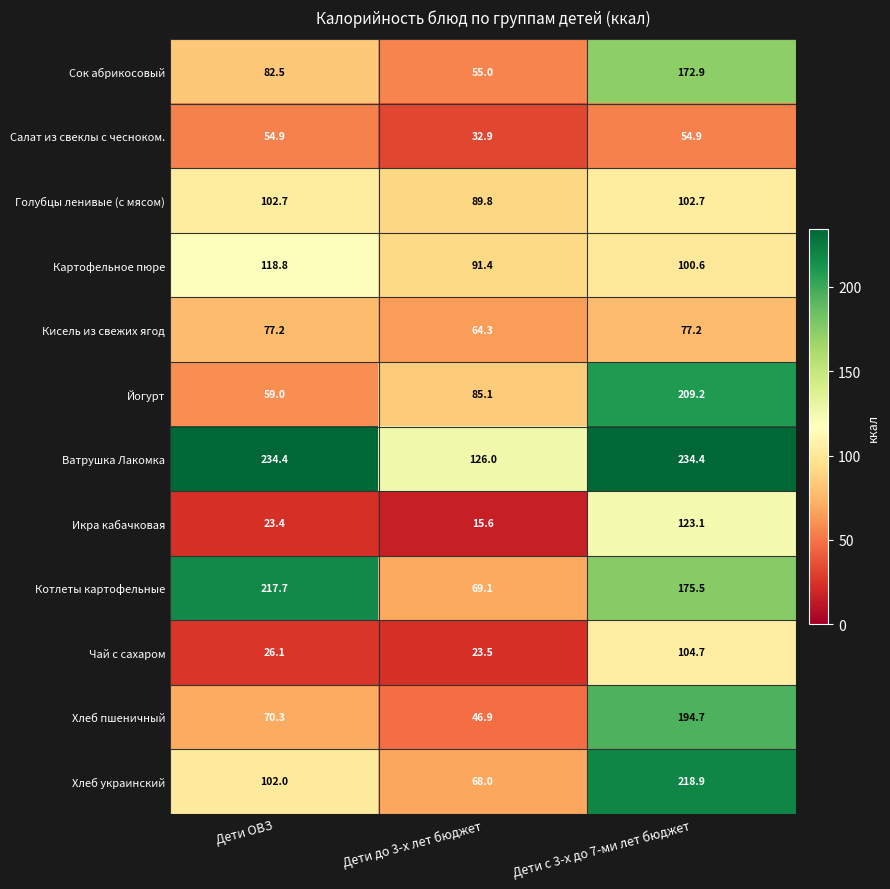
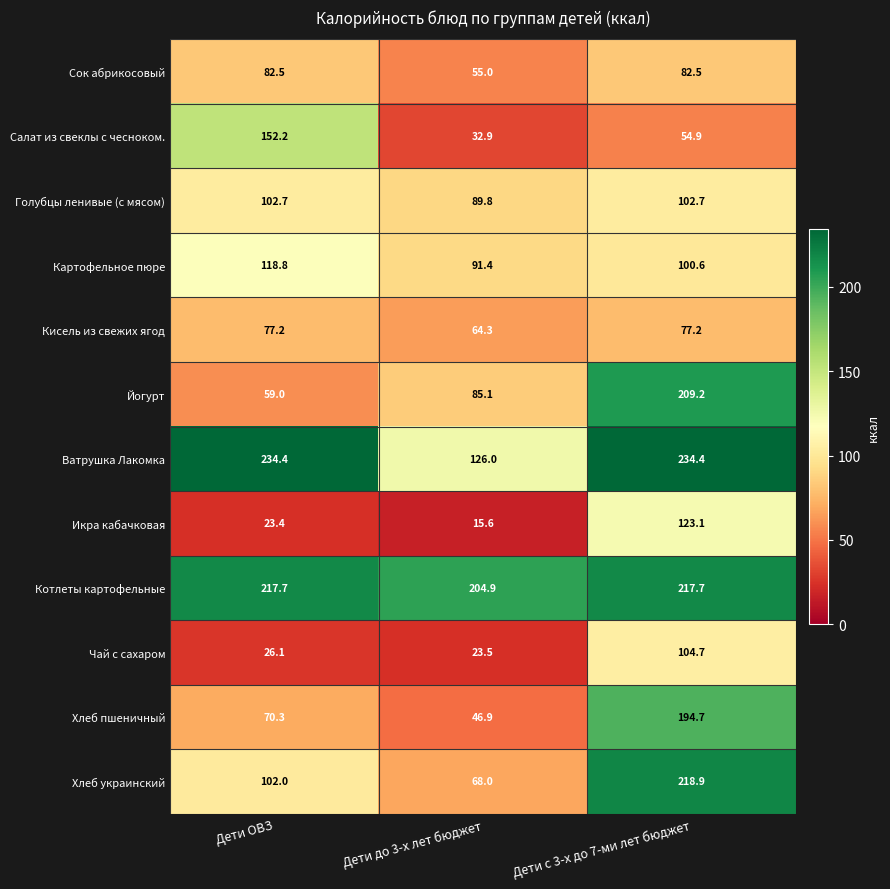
  {
    "Сок абрикосовый": {
      "Дети ОВЗ": 82.5,
      "Дети до 3-х лет бюджет": 55.0,
-     "Дети с 3-х до 7-ми лет бюджет": 172.9
+     "Дети с 3-х до 7-ми лет бюджет": 82.5
    },
    "Салат из свеклы с чесноком.": {
-     "Дети ОВЗ": 54.9,
+     "Дети ОВЗ": 152.2,
      "Дети до 3-х лет бюджет": 32.9,
      "Дети с 3-х до 7-ми лет бюджет": 54.9
    },
    "Голубцы ленивые (с мясом)": {
      "Дети ОВЗ": 102.7,
      "Дети до 3-х лет бюджет": 89.8,
      "Дети с 3-х до 7-ми лет бюджет": 102.7
    },
    "Картофельное пюре": {
      "Дети ОВЗ": 118.8,
      "Дети до 3-х лет бюджет": 91.4,
      "Дети с 3-х до 7-ми лет бюджет": 100.6
    },
    "Кисель из свежих ягод": {
      "Дети ОВЗ": 77.2,
      "Дети до 3-х лет бюджет": 64.3,
      "Дети с 3-х до 7-ми лет бюджет": 77.2
    },
    "Йогурт": {
      "Дети ОВЗ": 59.0,
      "Дети до 3-х лет бюджет": 85.1,
      "Дети с 3-х до 7-ми лет бюджет": 209.2
    },
    "Ватрушка Лакомка": {
      "Дети ОВЗ": 234.4,
      "Дети до 3-х лет бюджет": 126.0,
      "Дети с 3-х до 7-ми лет бюджет": 234.4
    },
    "Икра кабачковая": {
      "Дети ОВЗ": 23.4,
      "Дети до 3-х лет бюджет": 15.6,
      "Дети с 3-х до 7-ми лет бюджет": 123.1
    },
    "Котлеты картофельные": {
      "Дети ОВЗ": 217.7,
-     "Дети до 3-х лет бюджет": 69.1,
-     "Дети с 3-х до 7-ми лет бюджет": 175.5
+     "Дети до 3-х лет бюджет": 204.9,
+     "Дети с 3-х до 7-ми лет бюджет": 217.7
    },
    "Чай с сахаром": {
      "Дети ОВЗ": 26.1,
      "Дети до 3-х лет бюджет": 23.5,
      "Дети с 3-х до 7-ми лет бюджет": 104.7
    },
    "Хлеб пшеничный": {
      "Дети ОВЗ": 70.3,
      "Дети до 3-х лет бюджет": 46.9,
      "Дети с 3-х до 7-ми лет бюджет": 194.7
    },
    "Хлеб украинский": {
      "Дети ОВЗ": 102.0,
      "Дети до 3-х лет бюджет": 68.0,
      "Дети с 3-х до 7-ми лет бюджет": 218.9
    }
  }
